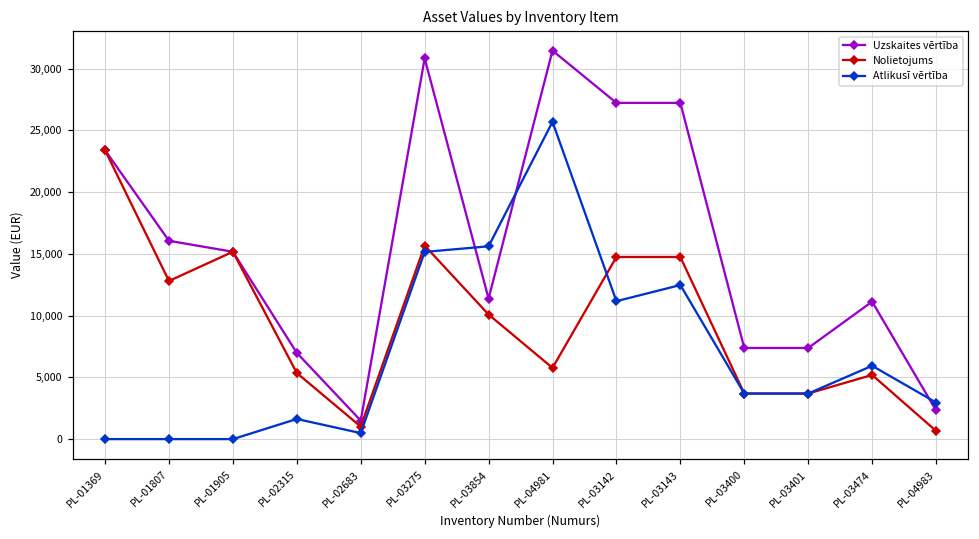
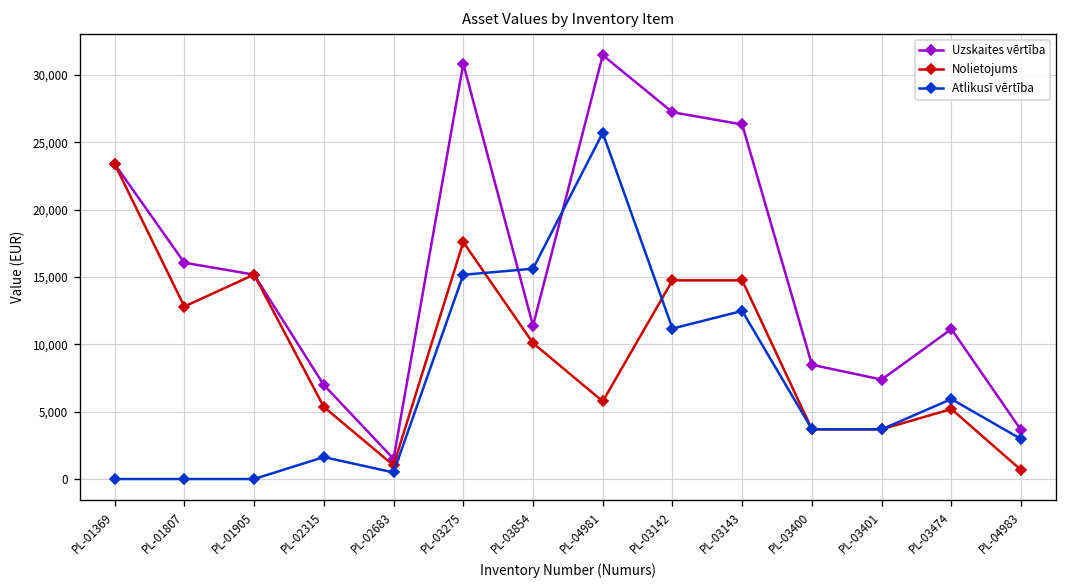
  {
    "Uzskaites vērtība": {
      "PL-01807": "16,100",
      "PL-02315": "7,000",
      "PL-02683": "1,500",
      "PL-03275": "30,800",
      "PL-03854": "11,400",
      "PL-04981": "31,500",
      "PL-03142": "27,200",
-     "PL-03143": "27,200",
-     "PL-03400": "7,400",
+     "PL-03143": "26,300",
+     "PL-03400": "8,500",
      "PL-03401": "7,400",
      "PL-03474": "11,100",
-     "PL-04983": "2,300"
+     "PL-04983": "3,600"
    },
    "Nolietojums": {
      "PL-01807": "12,800",
      "PL-02315": "5,400",
      "PL-02683": "1,000",
-     "PL-03275": "15,700",
+     "PL-03275": "17,600",
      "PL-03854": "10,100",
      "PL-04981": "5,800",
      "PL-03142": "14,700",
      "PL-03143": "14,700",
      "PL-03474": "5,200",
      "PL-04983": "700"
    },
    "Atlikusī vērtība": {
      "PL-01369": "0",
      "PL-01807": "0",
      "PL-01905": "0",
      "PL-02315": "1,600",
      "PL-02683": "500",
      "PL-03275": "15,200",
      "PL-03854": "15,600",
      "PL-04981": "25,700",
      "PL-03142": "11,200",
      "PL-03143": "12,500",
      "PL-03474": "5,900",
      "PL-04983": "3,000"
    }
  }
